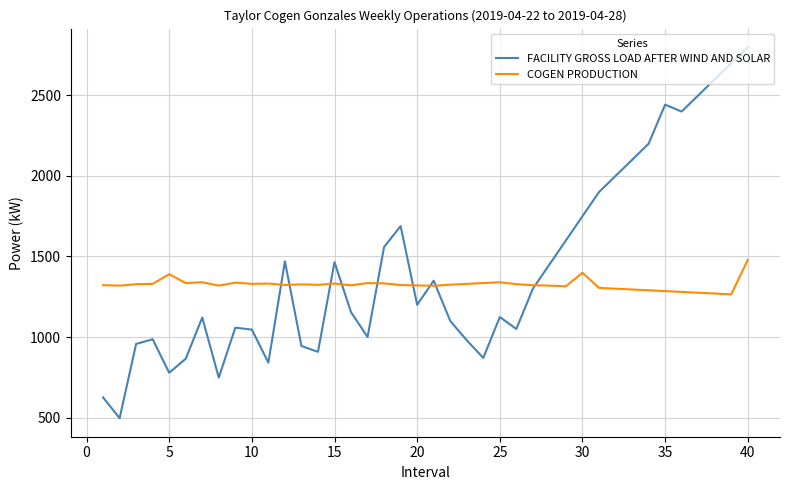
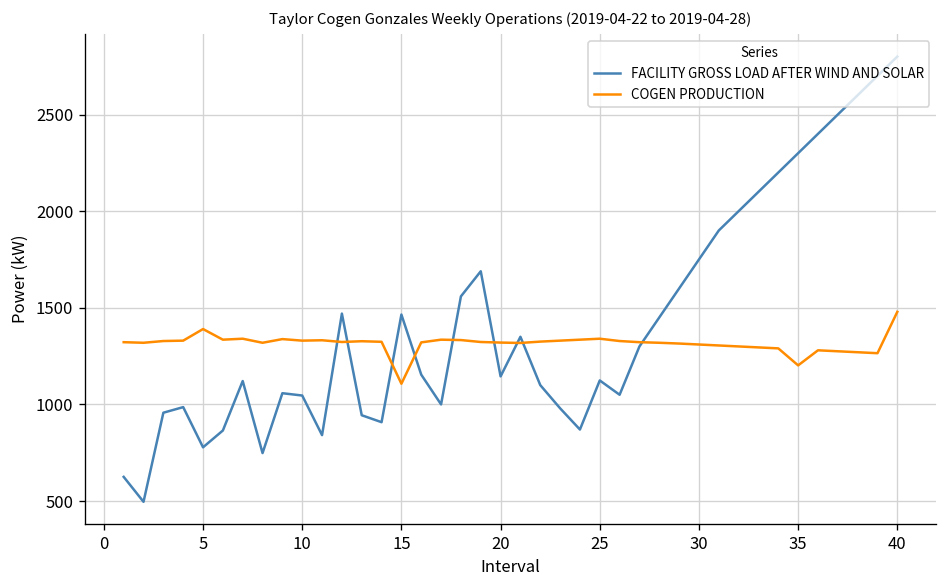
  {
    "FACILITY GROSS LOAD AFTER WIND AND SOLAR": {
      "5": 780,
      "10": 1050,
      "15": 1470,
-     "20": 1200,
+     "20": 1150,
      "25": 1120,
      "30": 1750,
-     "35": 2440
+     "35": 2300
    },
    "COGEN PRODUCTION": {
      "5": 1390,
      "10": 1330,
-     "15": 1330,
+     "15": 1110,
      "20": 1320,
      "25": 1340,
-     "30": 1400,
-     "35": 1290,
+     "30": 1310,
+     "35": 1200,
      "40": 1480
    }
  }
